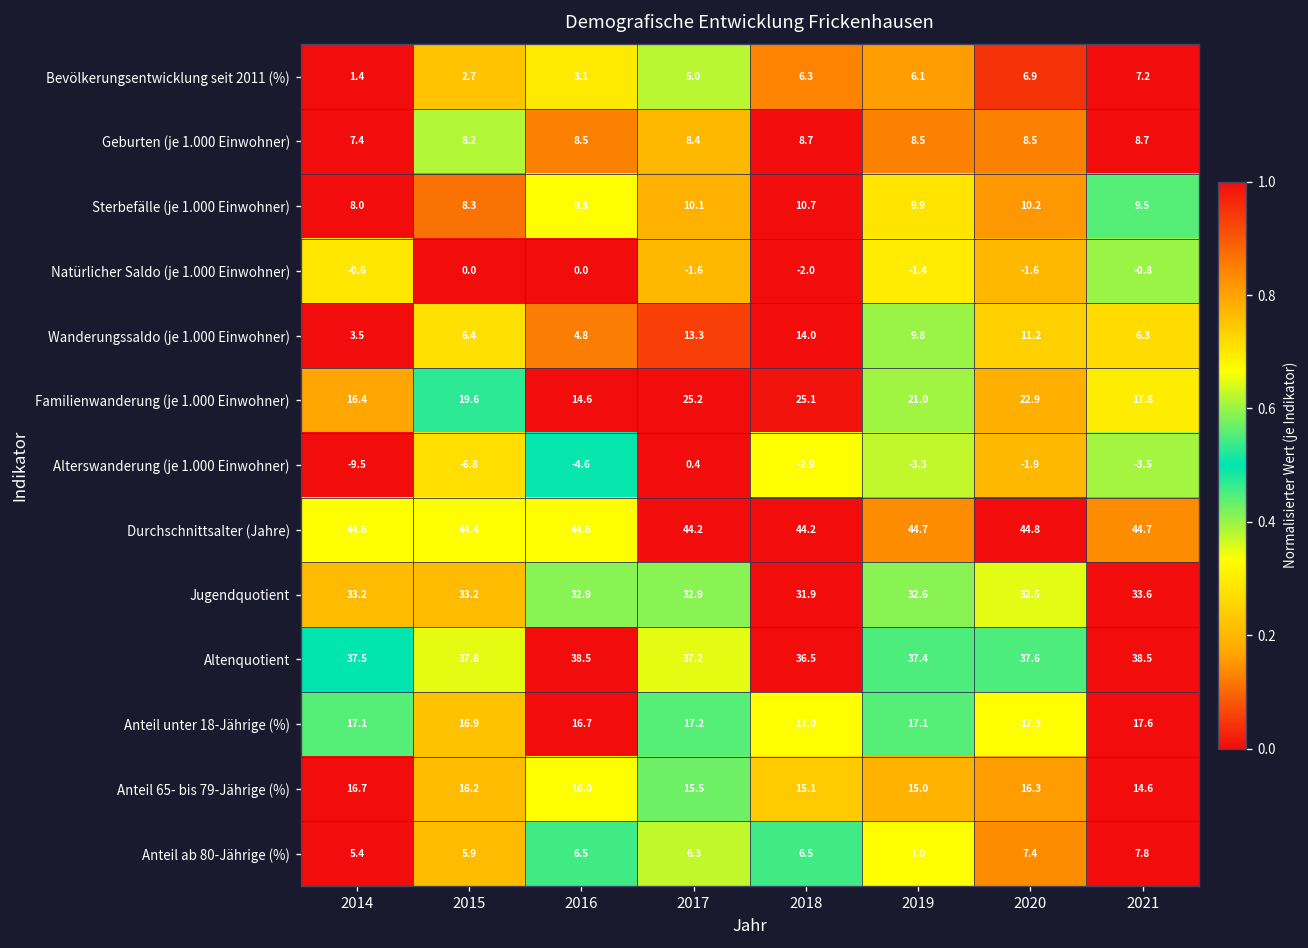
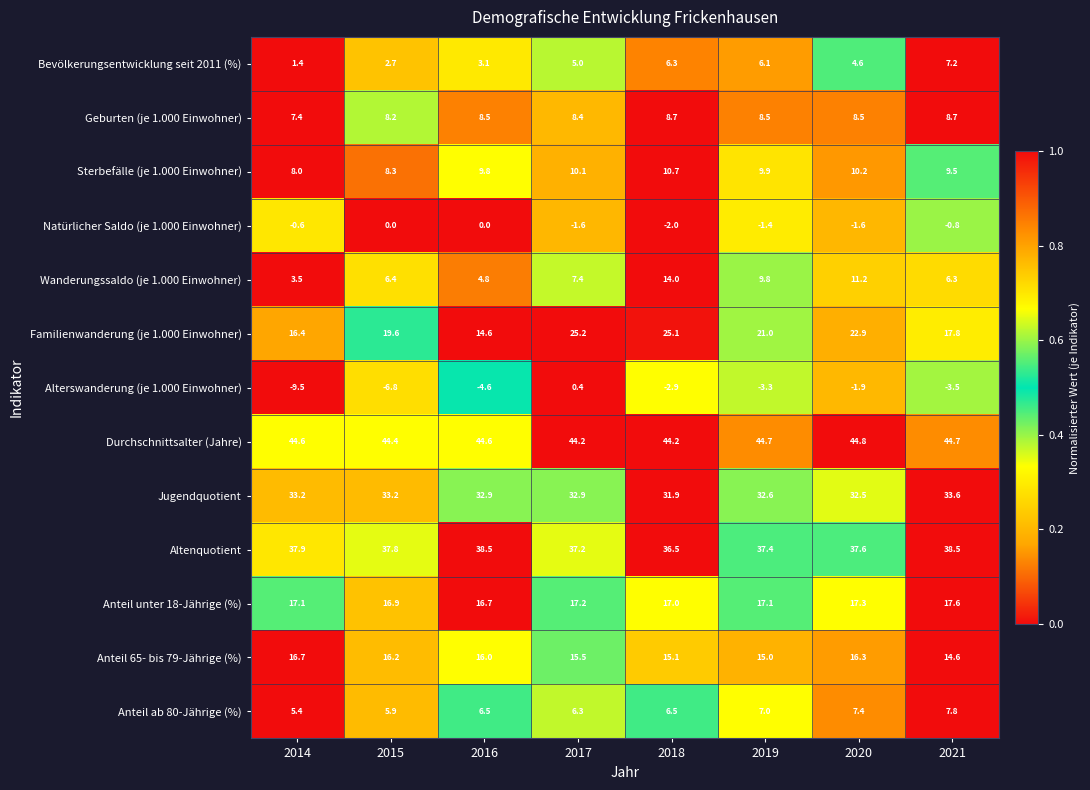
  {
    "Bevölkerungsentwicklung seit 2011 (%)": {
      "2014": 1.4,
      "2015": 2.7,
      "2016": 3.1,
      "2017": 5.0,
      "2018": 6.3,
      "2019": 6.1,
-     "2020": 6.9,
+     "2020": 4.6,
      "2021": 7.2
    },
    "Geburten (je 1.000 Einwohner)": {
      "2014": 7.4,
      "2015": 8.2,
      "2016": 8.5,
      "2017": 8.4,
      "2018": 8.7,
      "2019": 8.5,
      "2020": 8.5,
      "2021": 8.7
    },
    "Sterbefälle (je 1.000 Einwohner)": {
      "2014": 8.0,
      "2015": 8.3,
      "2016": 9.8,
      "2017": 10.1,
      "2018": 10.7,
      "2019": 9.9,
      "2020": 10.2,
      "2021": 9.5
    },
    "Natürlicher Saldo (je 1.000 Einwohner)": {
      "2014": -0.6,
      "2015": 0.0,
      "2016": 0.0,
      "2017": -1.6,
      "2018": -2.0,
      "2019": -1.4,
      "2020": -1.6,
      "2021": -0.8
    },
    "Wanderungssaldo (je 1.000 Einwohner)": {
      "2014": 3.5,
      "2015": 6.4,
      "2016": 4.8,
-     "2017": 13.3,
+     "2017": 7.4,
      "2018": 14.0,
      "2019": 9.8,
      "2020": 11.2,
      "2021": 6.3
    },
    "Familienwanderung (je 1.000 Einwohner)": {
      "2014": 16.4,
      "2015": 19.6,
      "2016": 14.6,
      "2017": 25.2,
      "2018": 25.1,
      "2019": 21.0,
      "2020": 22.9,
      "2021": 17.8
    },
    "Alterswanderung (je 1.000 Einwohner)": {
      "2014": -9.5,
      "2015": -6.8,
      "2016": -4.6,
      "2017": 0.4,
      "2018": -2.9,
      "2019": -3.3,
      "2020": -1.9,
      "2021": -3.5
    },
    "Durchschnittsalter (Jahre)": {
      "2014": 44.6,
      "2015": 44.4,
      "2016": 44.6,
      "2017": 44.2,
      "2018": 44.2,
      "2019": 44.7,
      "2020": 44.8,
      "2021": 44.7
    },
    "Jugendquotient": {
      "2014": 33.2,
      "2015": 33.2,
      "2016": 32.9,
      "2017": 32.9,
      "2018": 31.9,
      "2019": 32.6,
      "2020": 32.5,
      "2021": 33.6
    },
    "Altenquotient": {
-     "2014": 37.5,
+     "2014": 37.9,
      "2015": 37.8,
      "2016": 38.5,
      "2017": 37.2,
      "2018": 36.5,
      "2019": 37.4,
      "2020": 37.6,
      "2021": 38.5
    },
    "Anteil unter 18-Jährige (%)": {
      "2014": 17.1,
      "2015": 16.9,
      "2016": 16.7,
      "2017": 17.2,
      "2018": 17.0,
      "2019": 17.1,
      "2020": 17.3,
      "2021": 17.6
    },
    "Anteil 65- bis 79-Jährige (%)": {
      "2014": 16.7,
      "2015": 16.2,
      "2016": 16.0,
      "2017": 15.5,
      "2018": 15.1,
      "2019": 15.0,
      "2020": 16.3,
      "2021": 14.6
    },
    "Anteil ab 80-Jährige (%)": {
      "2014": 5.4,
      "2015": 5.9,
      "2016": 6.5,
      "2017": 6.3,
      "2018": 6.5,
      "2019": 7.0,
      "2020": 7.4,
      "2021": 7.8
    }
  }
